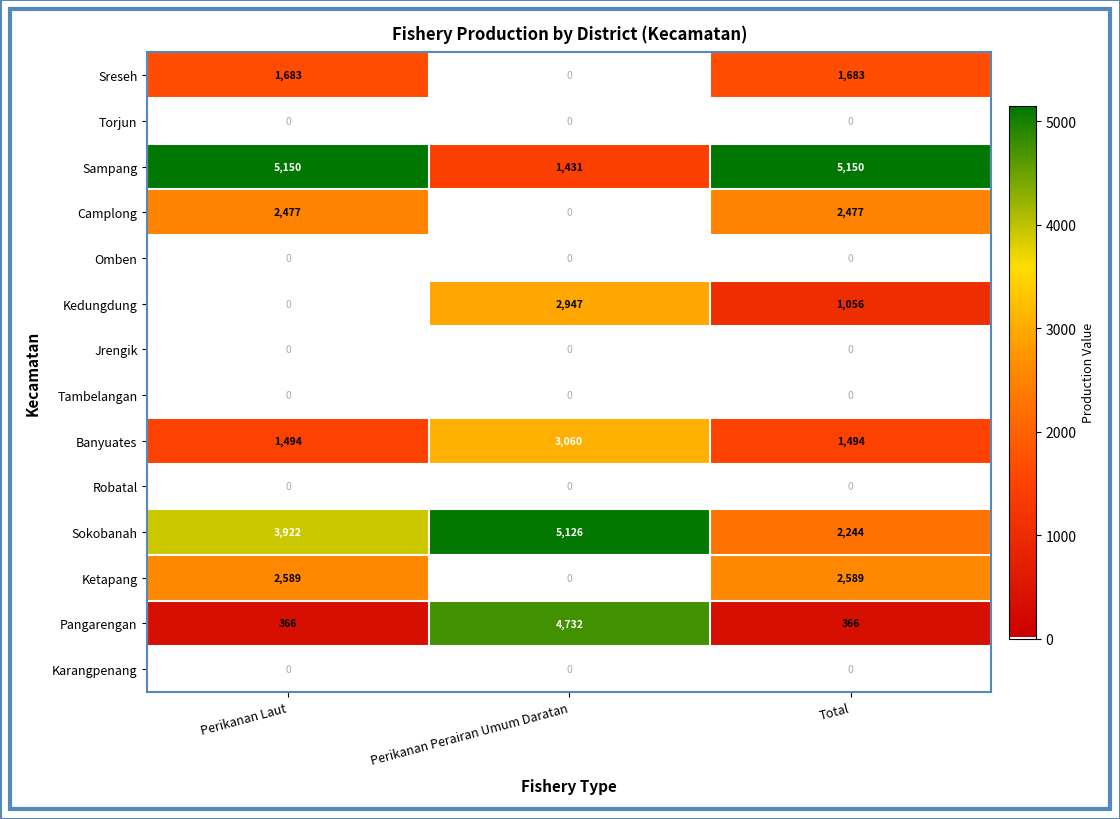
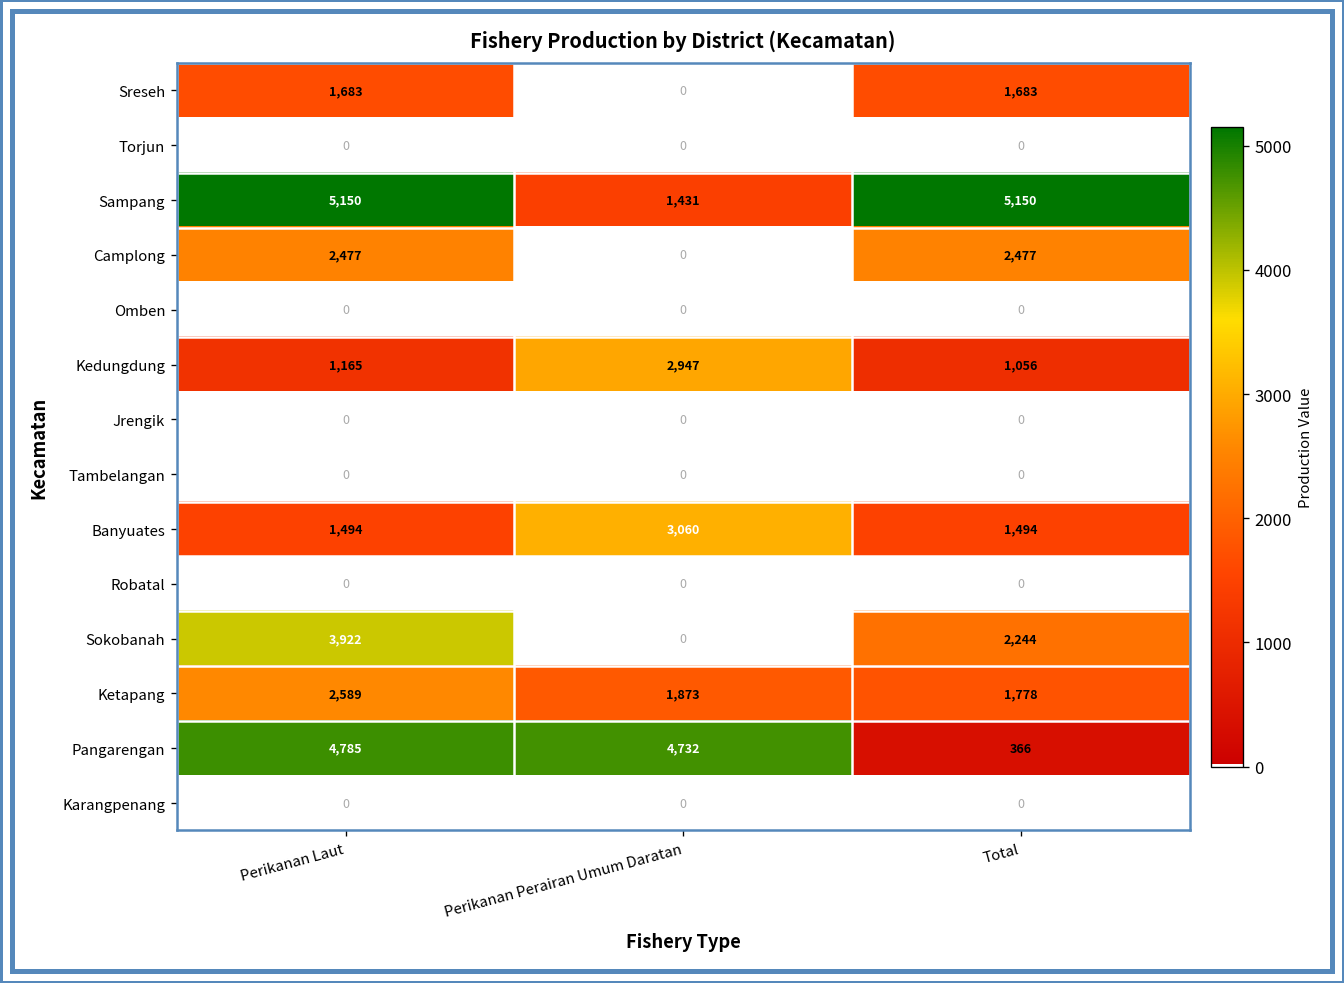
  {
    "Sreseh": {
      "Perikanan Laut": "1,683",
      "Perikanan Perairan Umum Daratan": "0",
      "Total": "1,683"
    },
    "Torjun": {
      "Perikanan Laut": "0",
      "Perikanan Perairan Umum Daratan": "0",
      "Total": "0"
    },
    "Sampang": {
      "Perikanan Laut": "5,150",
      "Perikanan Perairan Umum Daratan": "1,431",
      "Total": "5,150"
    },
    "Camplong": {
      "Perikanan Laut": "2,477",
      "Perikanan Perairan Umum Daratan": "0",
      "Total": "2,477"
    },
    "Omben": {
      "Perikanan Laut": "0",
      "Perikanan Perairan Umum Daratan": "0",
      "Total": "0"
    },
    "Kedungdung": {
-     "Perikanan Laut": "0",
+     "Perikanan Laut": "1,165",
      "Perikanan Perairan Umum Daratan": "2,947",
      "Total": "1,056"
    },
    "Jrengik": {
      "Perikanan Laut": "0",
      "Perikanan Perairan Umum Daratan": "0",
      "Total": "0"
    },
    "Tambelangan": {
      "Perikanan Laut": "0",
      "Perikanan Perairan Umum Daratan": "0",
      "Total": "0"
    },
    "Banyuates": {
      "Perikanan Laut": "1,494",
      "Perikanan Perairan Umum Daratan": "3,060",
      "Total": "1,494"
    },
    "Robatal": {
      "Perikanan Laut": "0",
      "Perikanan Perairan Umum Daratan": "0",
      "Total": "0"
    },
    "Sokobanah": {
      "Perikanan Laut": "3,922",
-     "Perikanan Perairan Umum Daratan": "5,126",
+     "Perikanan Perairan Umum Daratan": "0",
      "Total": "2,244"
    },
    "Ketapang": {
      "Perikanan Laut": "2,589",
-     "Perikanan Perairan Umum Daratan": "0",
-     "Total": "2,589"
+     "Perikanan Perairan Umum Daratan": "1,873",
+     "Total": "1,778"
    },
    "Pangarengan": {
-     "Perikanan Laut": "366",
+     "Perikanan Laut": "4,785",
      "Perikanan Perairan Umum Daratan": "4,732",
      "Total": "366"
    },
    "Karangpenang": {
      "Perikanan Laut": "0",
      "Perikanan Perairan Umum Daratan": "0",
      "Total": "0"
    }
  }
